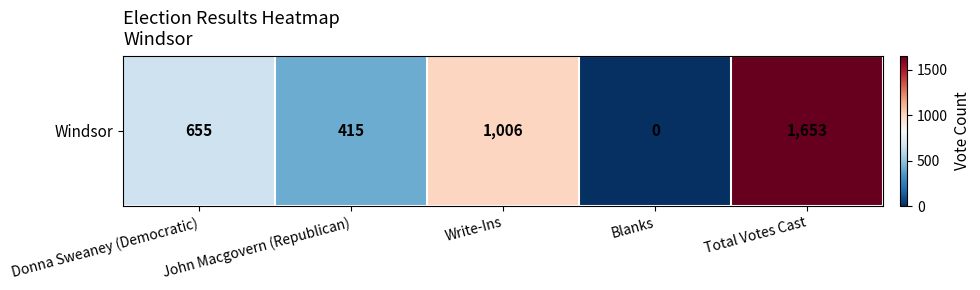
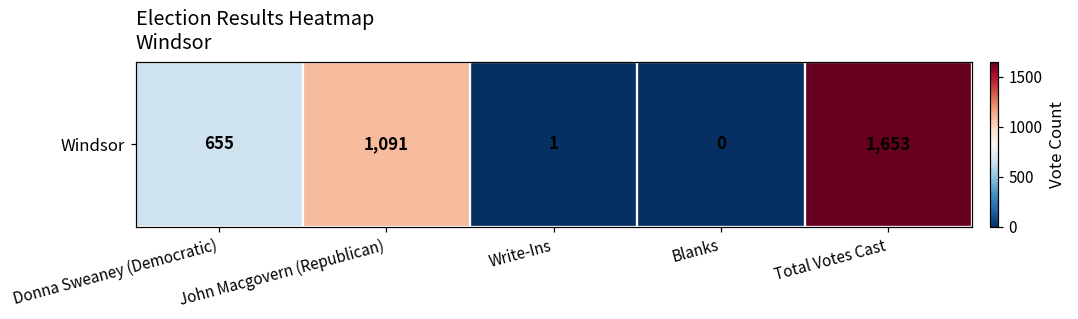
  {
    "Windsor": {
      "Donna Sweaney (Democratic)": "655",
-     "John Macgovern (Republican)": "415",
-     "Write-Ins": "1,006",
+     "John Macgovern (Republican)": "1,091",
+     "Write-Ins": "1",
      "Blanks": "0",
      "Total Votes Cast": "1,653"
    }
  }
